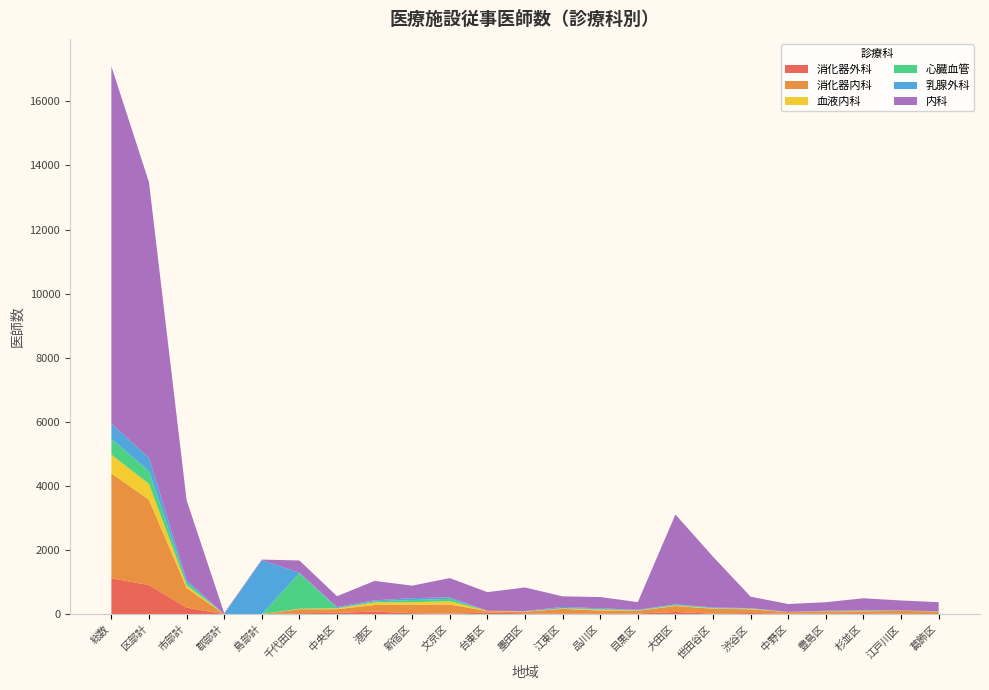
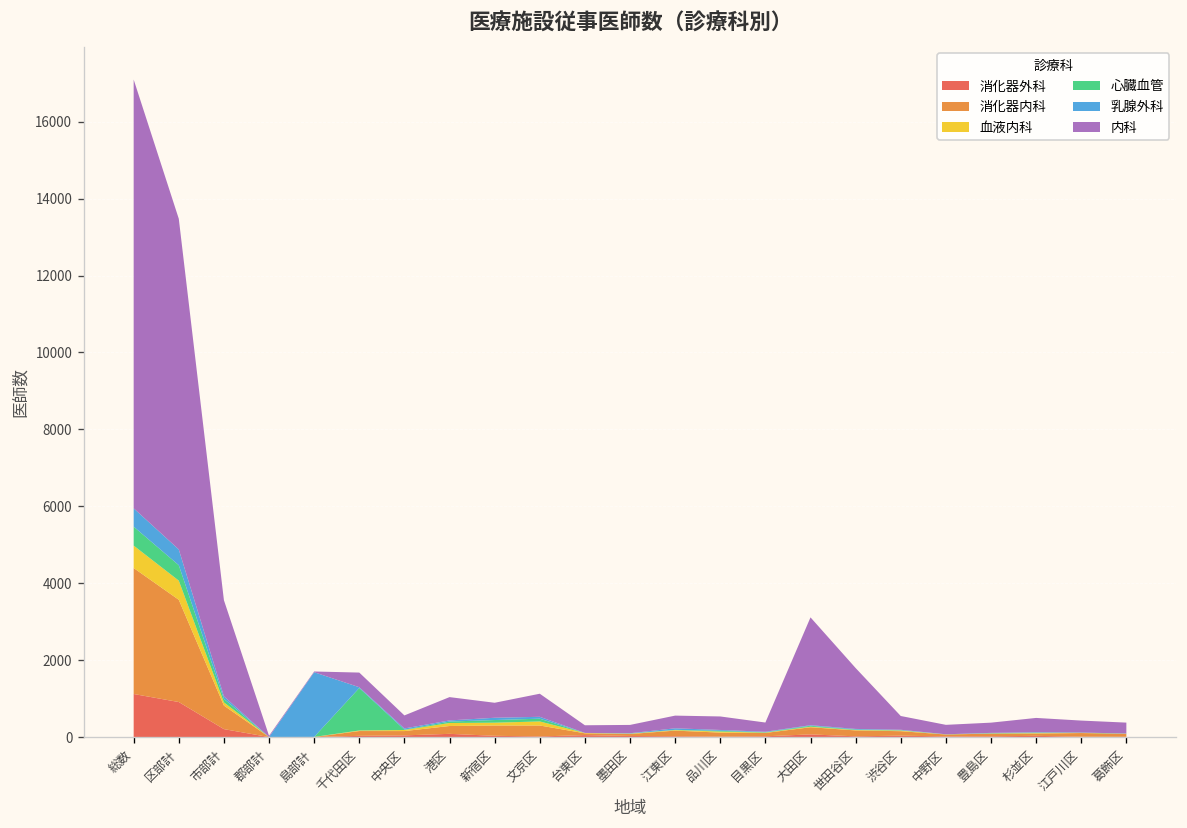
  {
    "血液内科": {
      "総数": 600,
      "区部計": 500,
      "市部計": 100
    },
    "心臓血管": {
      "総数": 500,
      "区部計": 400
    },
    "乳腺外科": {
      "総数": 500,
      "区部計": 400
    },
    "内科": {
      "総数": 11100,
      "区部計": 8600,
      "市部計": 2500,
      "千代田区": 400,
      "中央区": 300,
      "港区": 600,
      "新宿区": 400,
      "文京区": 600,
-     "台東区": 600,
-     "墨田区": 700,
+     "台東区": 200,
+     "墨田区": 200,
      "江東区": 300,
      "品川区": 400,
      "目黒区": 200,
      "大田区": 2800,
      "世田谷区": 1600,
      "渋谷区": 400,
      "中野区": 200,
      "豊島区": 300,
      "杉並区": 400,
      "江戸川区": 300,
      "葛飾区": 300
    }
  }
